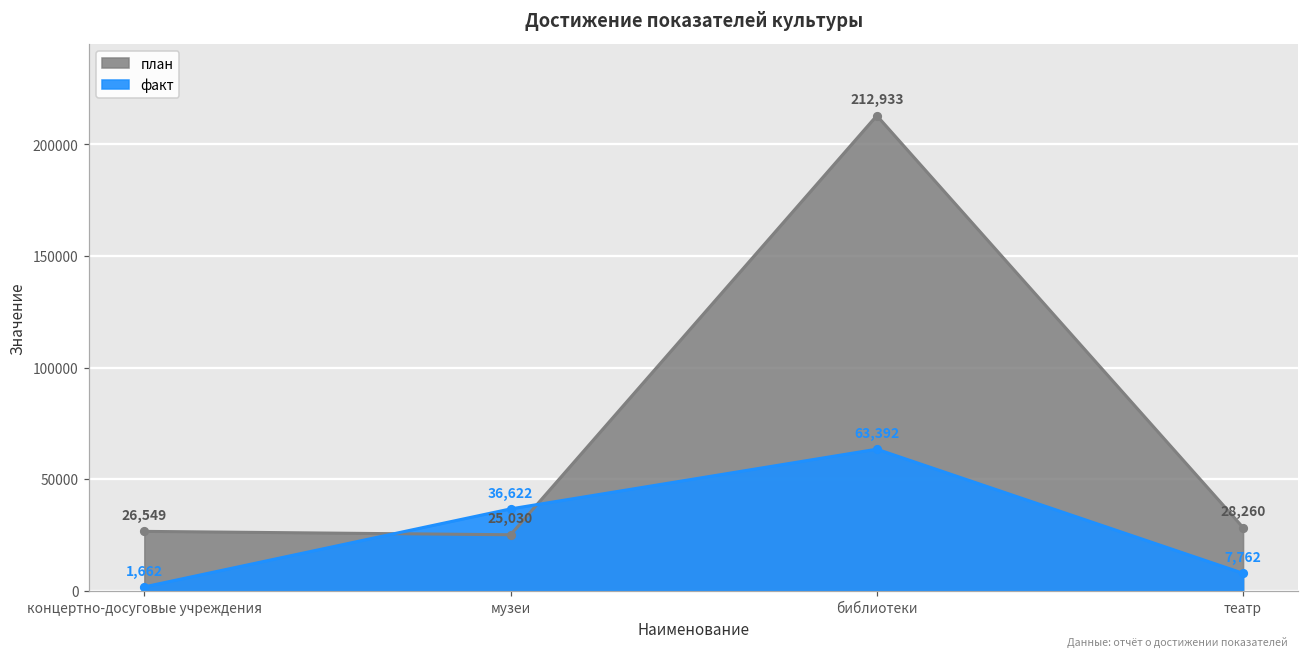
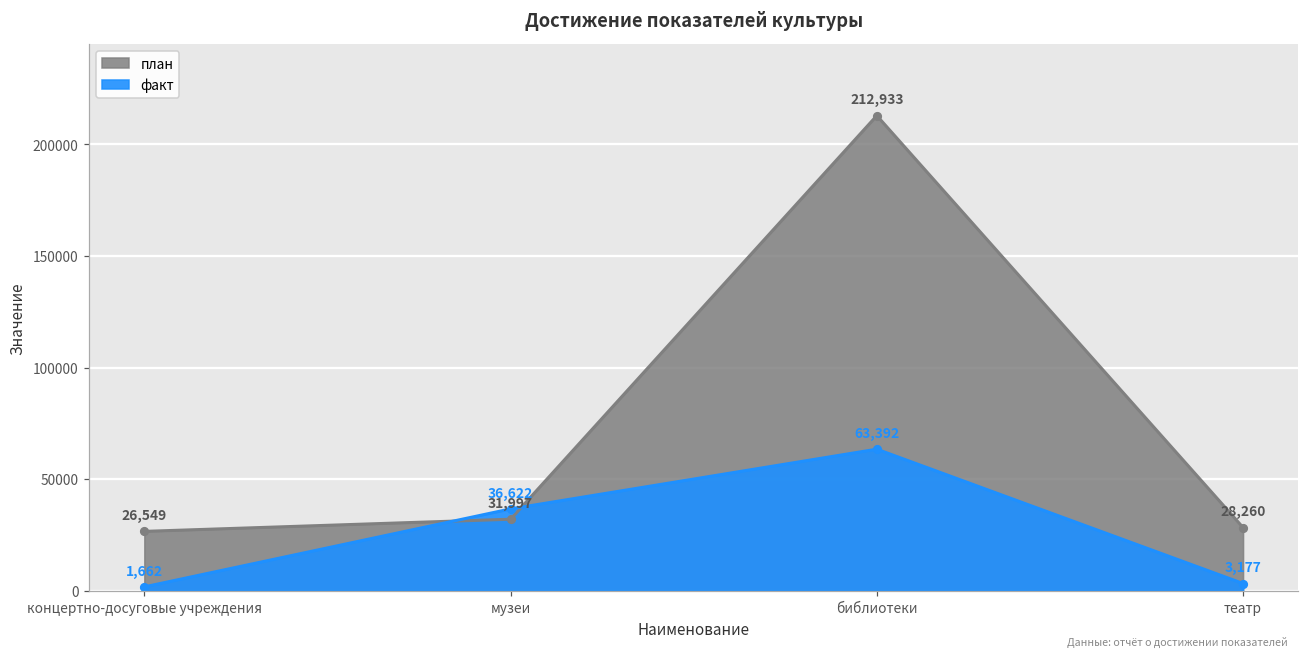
  {
    "план": {
      "концертно-досуговые учреждения": "26,549",
-     "музеи": "25,030",
+     "музеи": "31,997",
      "библиотеки": "212,933",
      "театр": "28,260"
    },
    "факт": {
      "концертно-досуговые учреждения": "1,662",
      "библиотеки": "63,392",
-     "театр": "7,762"
+     "театр": "3,177"
    }
  }
